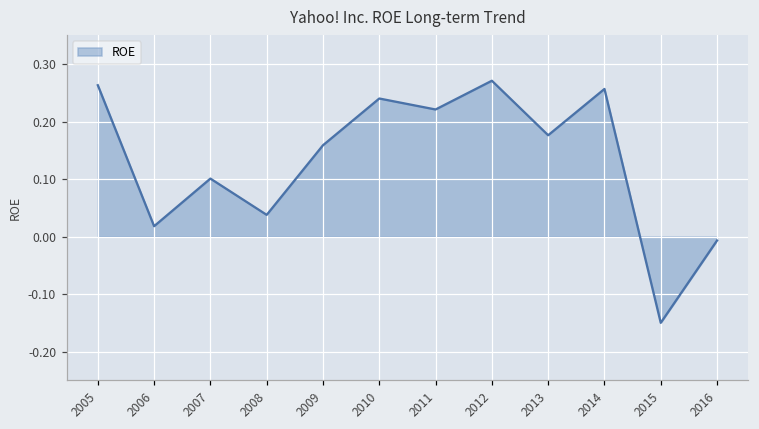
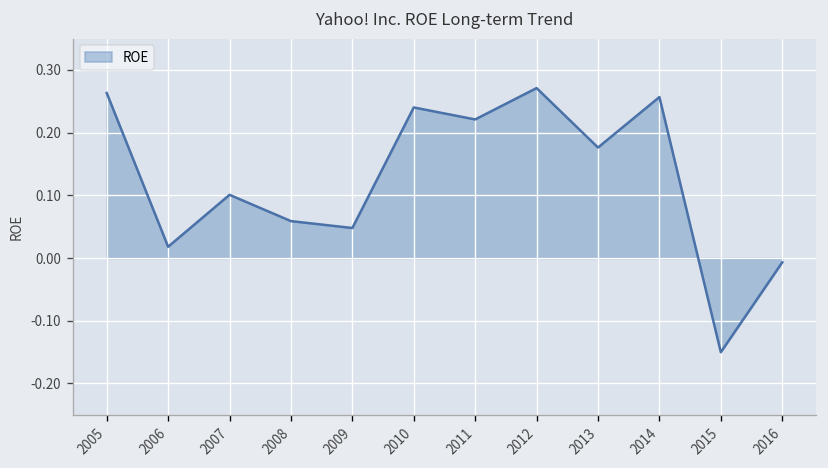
  {
    "ROE": {
-     "2008": 0.04,
-     "2009": 0.16
+     "2008": 0.06,
+     "2009": 0.05
    }
  }
